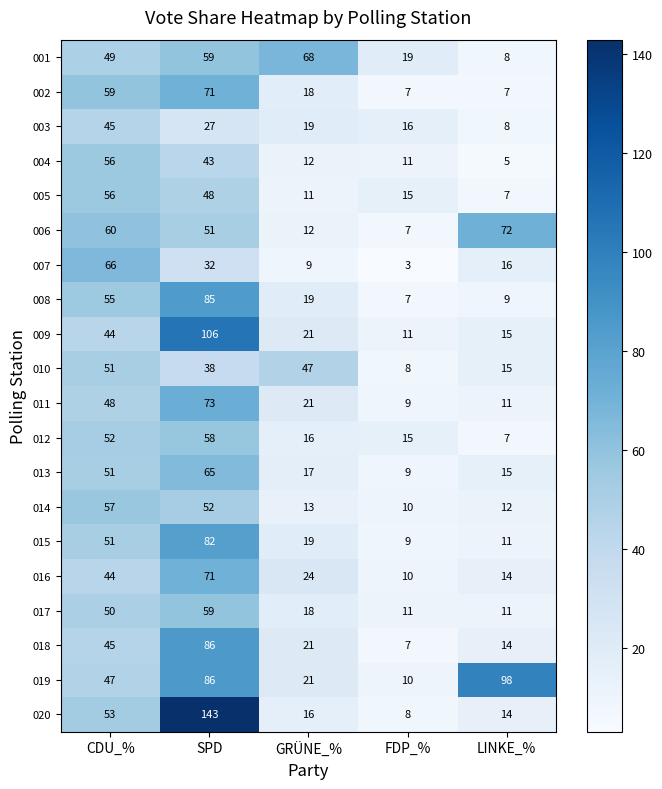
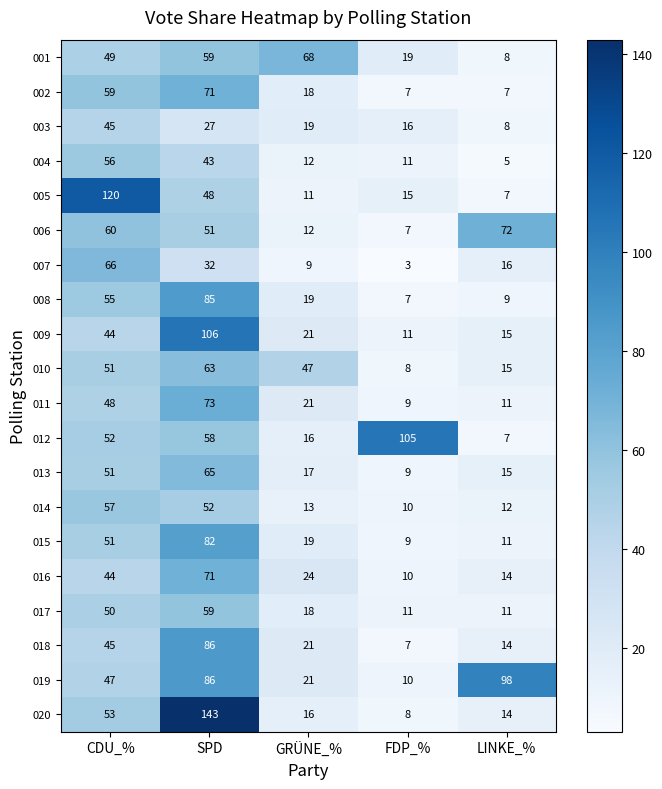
  {
    "001": {
      "CDU_%": 49,
      "SPD": 59,
      "GRÜNE_%": 68,
      "FDP_%": 19,
      "LINKE_%": 8
    },
    "002": {
      "CDU_%": 59,
      "SPD": 71,
      "GRÜNE_%": 18,
      "FDP_%": 7,
      "LINKE_%": 7
    },
    "003": {
      "CDU_%": 45,
      "SPD": 27,
      "GRÜNE_%": 19,
      "FDP_%": 16,
      "LINKE_%": 8
    },
    "004": {
      "CDU_%": 56,
      "SPD": 43,
      "GRÜNE_%": 12,
      "FDP_%": 11,
      "LINKE_%": 5
    },
    "005": {
-     "CDU_%": 56,
+     "CDU_%": 120,
      "SPD": 48,
      "GRÜNE_%": 11,
      "FDP_%": 15,
      "LINKE_%": 7
    },
    "006": {
      "CDU_%": 60,
      "SPD": 51,
      "GRÜNE_%": 12,
      "FDP_%": 7,
      "LINKE_%": 72
    },
    "007": {
      "CDU_%": 66,
      "SPD": 32,
      "GRÜNE_%": 9,
      "FDP_%": 3,
      "LINKE_%": 16
    },
    "008": {
      "CDU_%": 55,
      "SPD": 85,
      "GRÜNE_%": 19,
      "FDP_%": 7,
      "LINKE_%": 9
    },
    "009": {
      "CDU_%": 44,
      "SPD": 106,
      "GRÜNE_%": 21,
      "FDP_%": 11,
      "LINKE_%": 15
    },
    "010": {
      "CDU_%": 51,
-     "SPD": 38,
+     "SPD": 63,
      "GRÜNE_%": 47,
      "FDP_%": 8,
      "LINKE_%": 15
    },
    "011": {
      "CDU_%": 48,
      "SPD": 73,
      "GRÜNE_%": 21,
      "FDP_%": 9,
      "LINKE_%": 11
    },
    "012": {
      "CDU_%": 52,
      "SPD": 58,
      "GRÜNE_%": 16,
-     "FDP_%": 15,
+     "FDP_%": 105,
      "LINKE_%": 7
    },
    "013": {
      "CDU_%": 51,
      "SPD": 65,
      "GRÜNE_%": 17,
      "FDP_%": 9,
      "LINKE_%": 15
    },
    "014": {
      "CDU_%": 57,
      "SPD": 52,
      "GRÜNE_%": 13,
      "FDP_%": 10,
      "LINKE_%": 12
    },
    "015": {
      "CDU_%": 51,
      "SPD": 82,
      "GRÜNE_%": 19,
      "FDP_%": 9,
      "LINKE_%": 11
    },
    "016": {
      "CDU_%": 44,
      "SPD": 71,
      "GRÜNE_%": 24,
      "FDP_%": 10,
      "LINKE_%": 14
    },
    "017": {
      "CDU_%": 50,
      "SPD": 59,
      "GRÜNE_%": 18,
      "FDP_%": 11,
      "LINKE_%": 11
    },
    "018": {
      "CDU_%": 45,
      "SPD": 86,
      "GRÜNE_%": 21,
      "FDP_%": 7,
      "LINKE_%": 14
    },
    "019": {
      "CDU_%": 47,
      "SPD": 86,
      "GRÜNE_%": 21,
      "FDP_%": 10,
      "LINKE_%": 98
    },
    "020": {
      "CDU_%": 53,
      "SPD": 143,
      "GRÜNE_%": 16,
      "FDP_%": 8,
      "LINKE_%": 14
    }
  }
